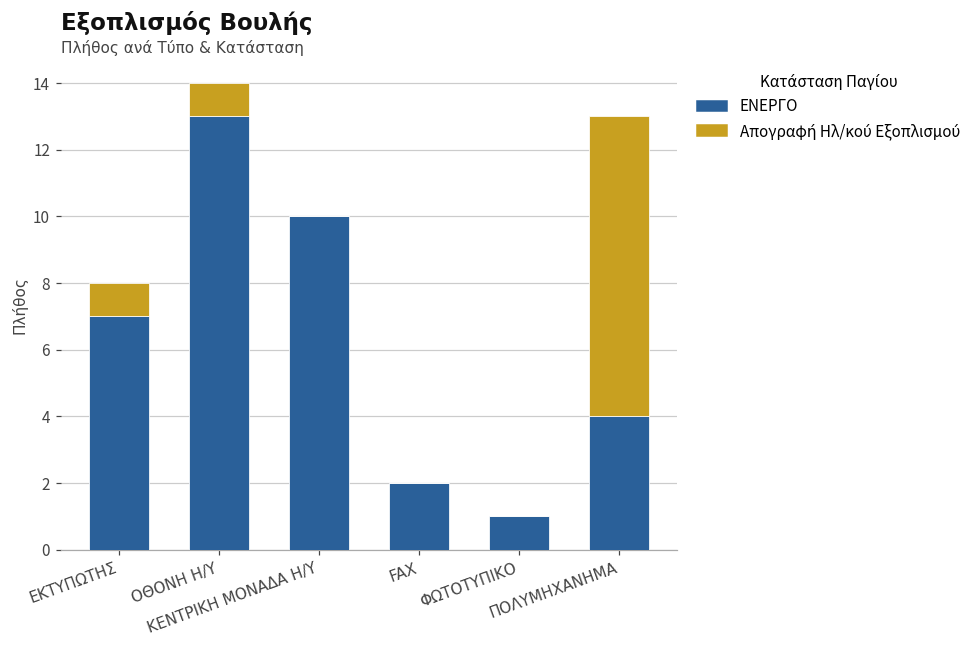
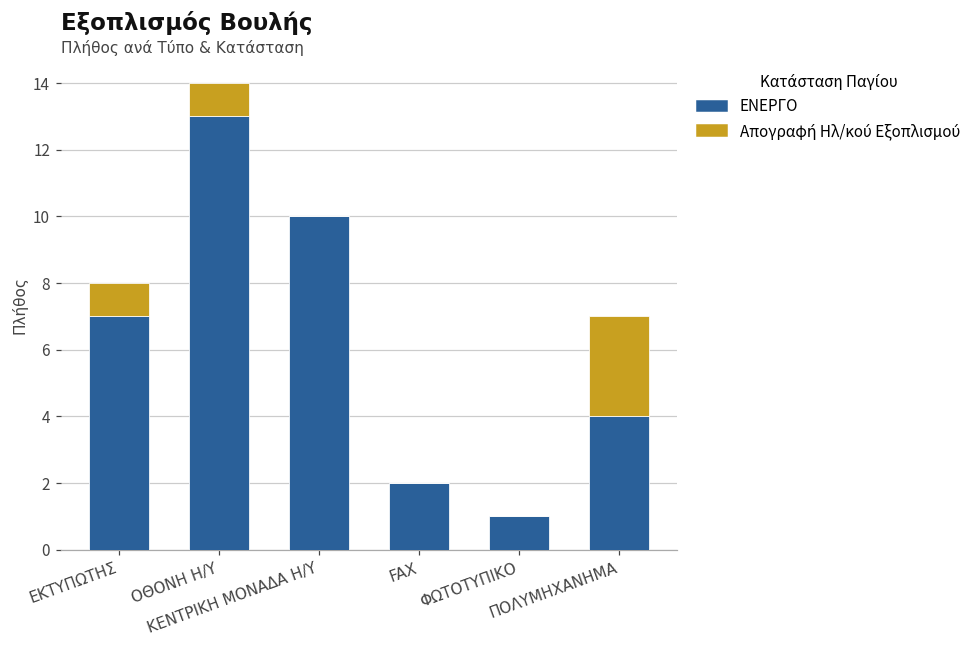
  {
    "ΕΝΕΡΓΟ": {
      "ΕΚΤΥΠΩΤΗΣ": 7,
      "ΟΘΟΝΗ Η/Υ": 13,
      "ΚΕΝΤΡΙΚΗ ΜΟΝΑΔΑ Η/Υ": 10,
      "FAX": 2,
      "ΦΩΤΟΤΥΠΙΚΟ": 1,
      "ΠΟΛΥΜΗΧΑΝΗΜΑ": 4
    },
    "Απογραφή Ηλ/κού Εξοπλισμού": {
      "ΕΚΤΥΠΩΤΗΣ": 1,
      "ΟΘΟΝΗ Η/Υ": 1,
      "ΚΕΝΤΡΙΚΗ ΜΟΝΑΔΑ Η/Υ": 0,
      "FAX": 0,
      "ΦΩΤΟΤΥΠΙΚΟ": 0,
-     "ΠΟΛΥΜΗΧΑΝΗΜΑ": 9
+     "ΠΟΛΥΜΗΧΑΝΗΜΑ": 3
    }
  }
